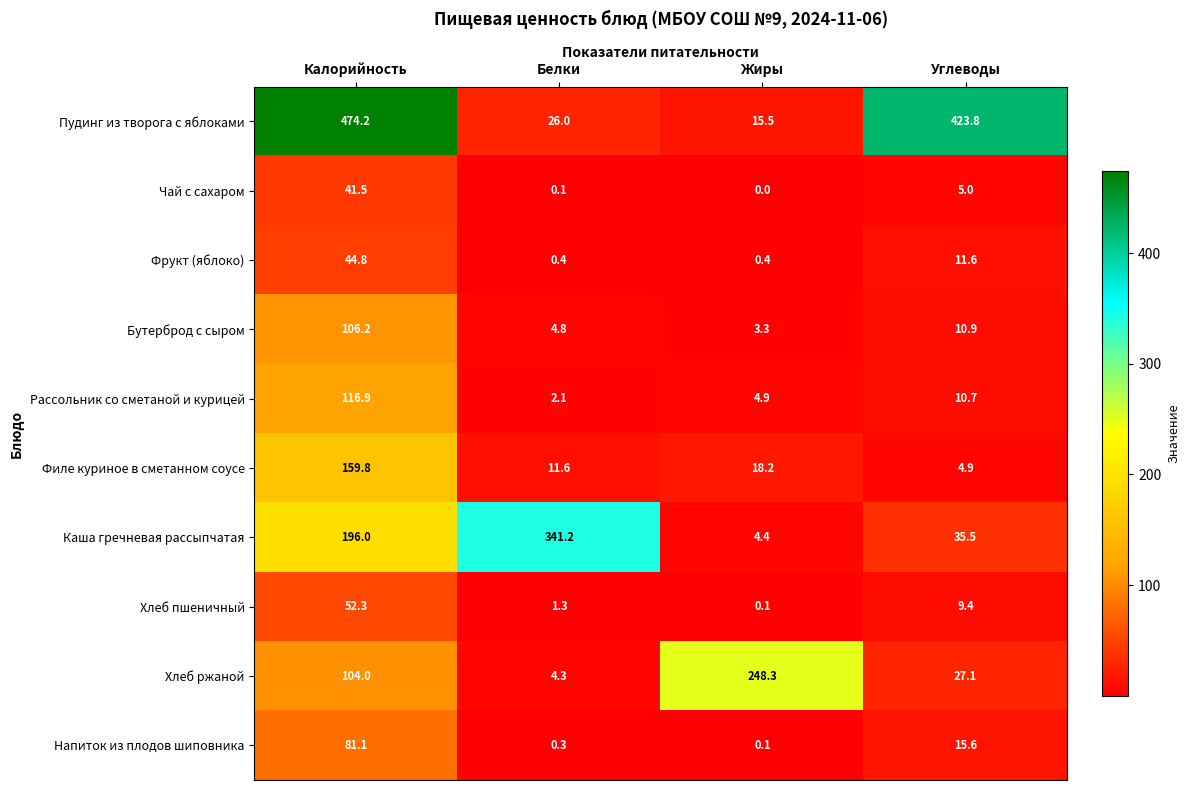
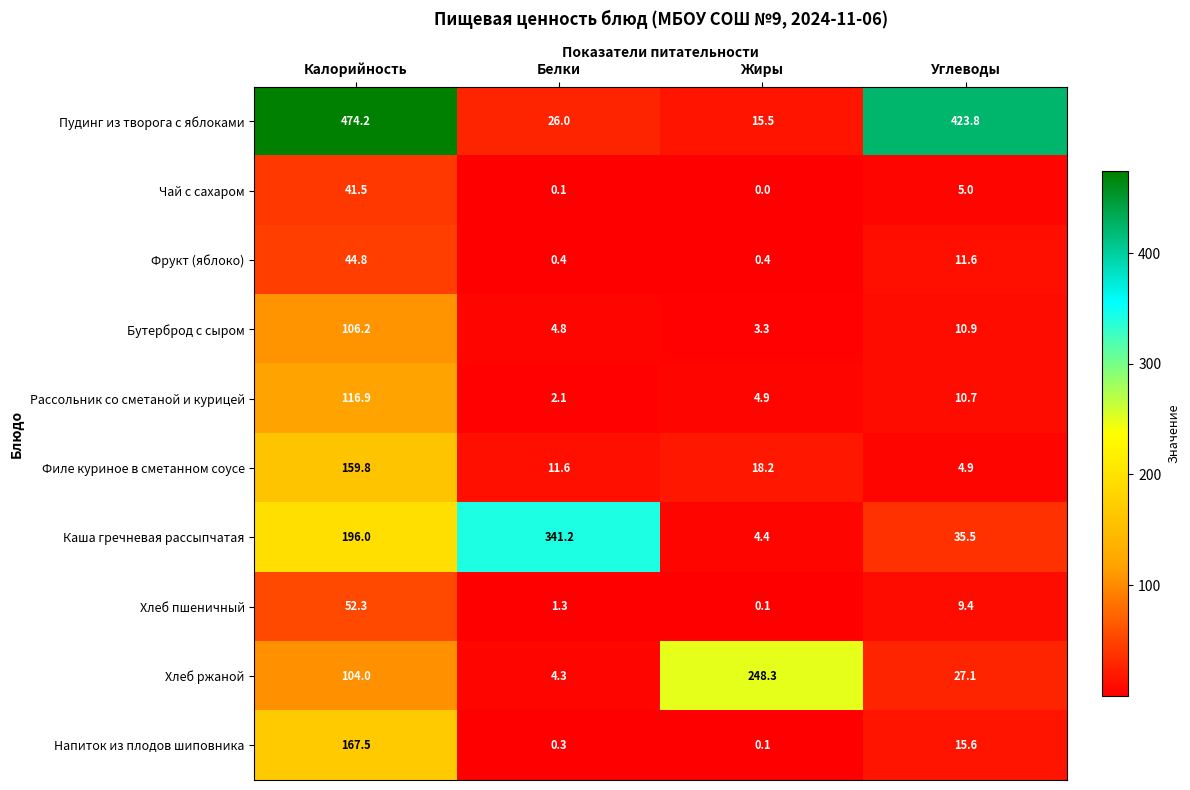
  {
    "Пудинг из творога с яблоками": {
      "Калорийность": 474.2,
      "Белки": 26.0,
      "Жиры": 15.5,
      "Углеводы": 423.8
    },
    "Чай с сахаром": {
      "Калорийность": 41.5,
      "Белки": 0.1,
      "Жиры": 0.0,
      "Углеводы": 5.0
    },
    "Фрукт (яблоко)": {
      "Калорийность": 44.8,
      "Белки": 0.4,
      "Жиры": 0.4,
      "Углеводы": 11.6
    },
    "Бутерброд с сыром": {
      "Калорийность": 106.2,
      "Белки": 4.8,
      "Жиры": 3.3,
      "Углеводы": 10.9
    },
    "Рассольник со сметаной и курицей": {
      "Калорийность": 116.9,
      "Белки": 2.1,
      "Жиры": 4.9,
      "Углеводы": 10.7
    },
    "Филе куриное в сметанном соусе": {
      "Калорийность": 159.8,
      "Белки": 11.6,
      "Жиры": 18.2,
      "Углеводы": 4.9
    },
    "Каша гречневая рассыпчатая": {
      "Калорийность": 196.0,
      "Белки": 341.2,
      "Жиры": 4.4,
      "Углеводы": 35.5
    },
    "Хлеб пшеничный": {
      "Калорийность": 52.3,
      "Белки": 1.3,
      "Жиры": 0.1,
      "Углеводы": 9.4
    },
    "Хлеб ржаной": {
      "Калорийность": 104.0,
      "Белки": 4.3,
      "Жиры": 248.3,
      "Углеводы": 27.1
    },
    "Напиток из плодов шиповника": {
-     "Калорийность": 81.1,
+     "Калорийность": 167.5,
      "Белки": 0.3,
      "Жиры": 0.1,
      "Углеводы": 15.6
    }
  }
